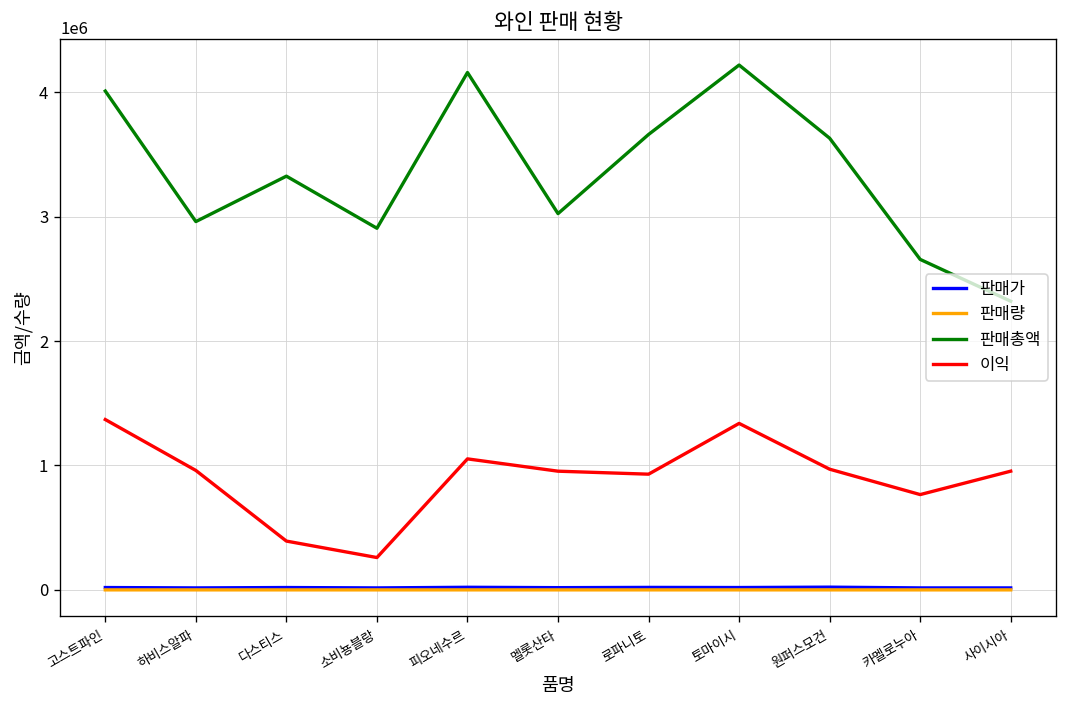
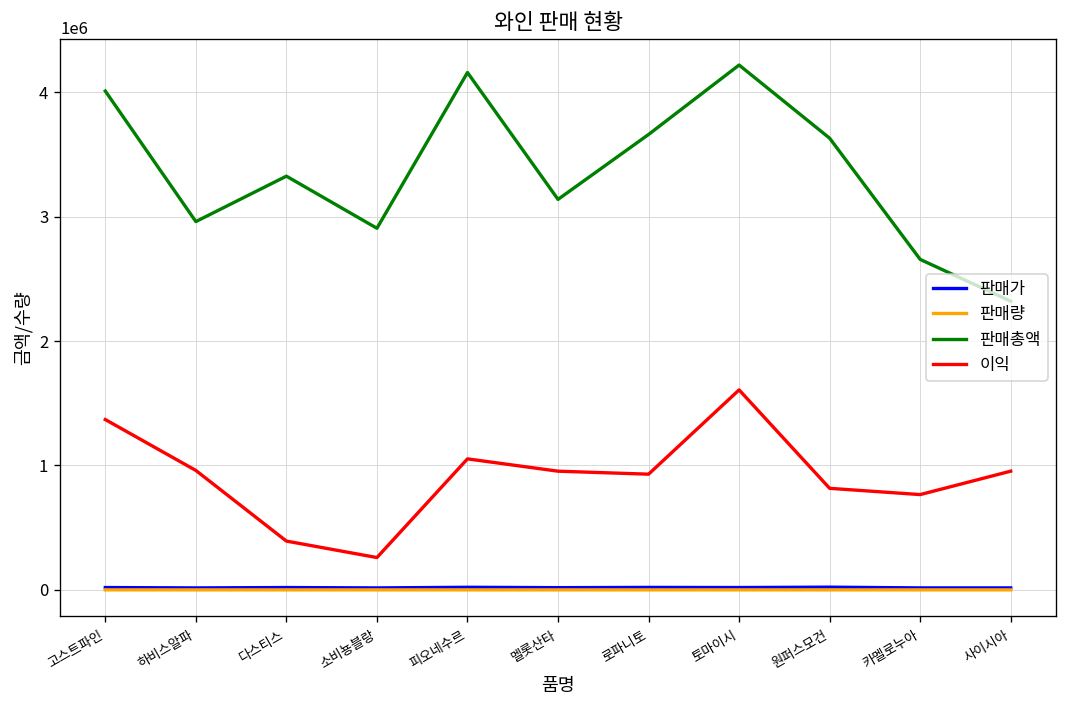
  {
    "판매총액": {
      "고스트파인": 4010000,
      "하비스알파": 2960000,
      "다스티스": 3330000,
      "소비뇽블랑": 2910000,
      "피오네수르": 4160000,
-     "멜롯산타": 3020000,
+     "멜롯산타": 3140000,
      "로파니토": 3660000,
      "토마이시": 4220000,
      "원퍼스모건": 3630000,
      "카멜로누아": 2660000
    },
    "이익": {
      "고스트파인": 1370000,
      "하비스알파": 960000,
      "다스티스": 390000,
      "소비뇽블랑": 260000,
      "피오네수르": 1050000,
      "멜롯산타": 950000,
      "로파니토": 930000,
-     "토마이시": 1340000,
-     "원퍼스모건": 970000,
+     "토마이시": 1610000,
+     "원퍼스모건": 820000,
      "카멜로누아": 770000,
      "사이시아": 950000
    }
  }
